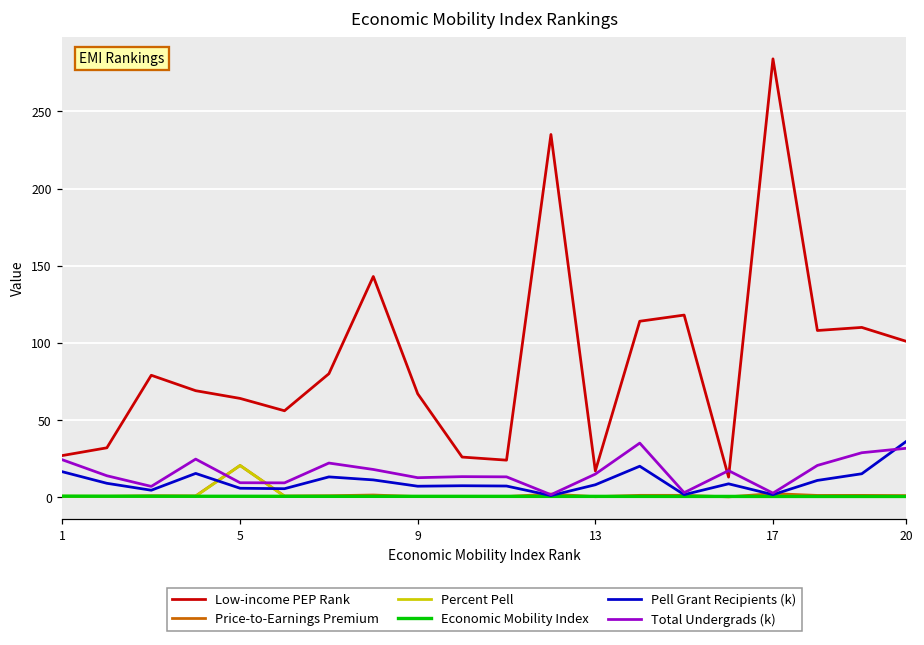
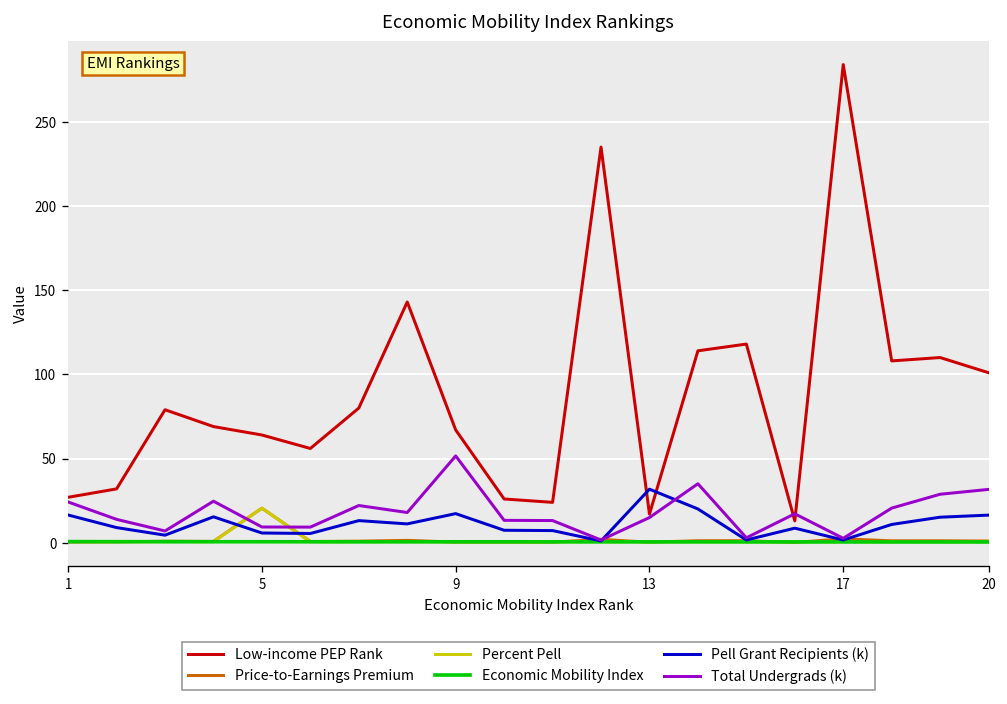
  {
    "Low-income PEP Rank": {
      "1": 27,
      "5": 64,
      "9": 67,
      "13": 17,
      "17": 284,
      "20": 101
    },
    "Economic Mobility Index": {
      "5": 1
    },
    "Pell Grant Recipients (k)": {
      "1": 16,
      "5": 6,
-     "9": 7,
-     "13": 8,
-     "20": 36
+     "9": 17,
+     "13": 32,
+     "20": 16
    },
    "Total Undergrads (k)": {
      "1": 24,
      "5": 9,
-     "9": 13,
+     "9": 52,
      "13": 15,
      "20": 32
    }
  }
